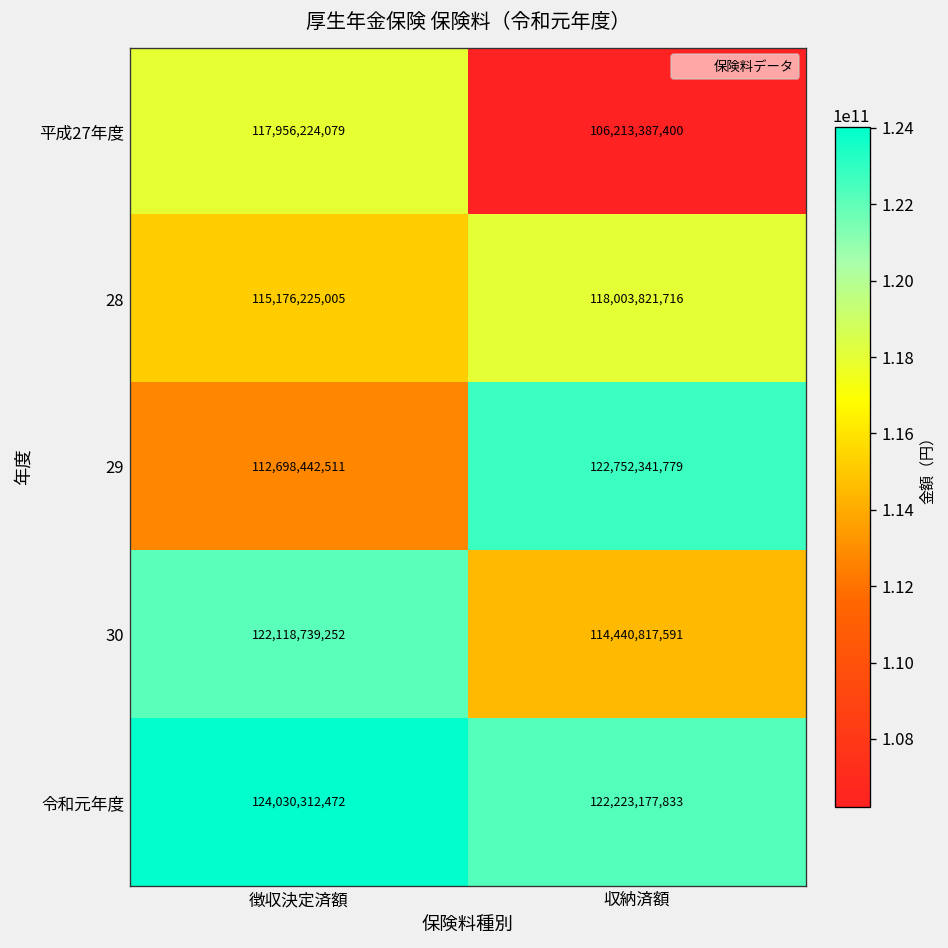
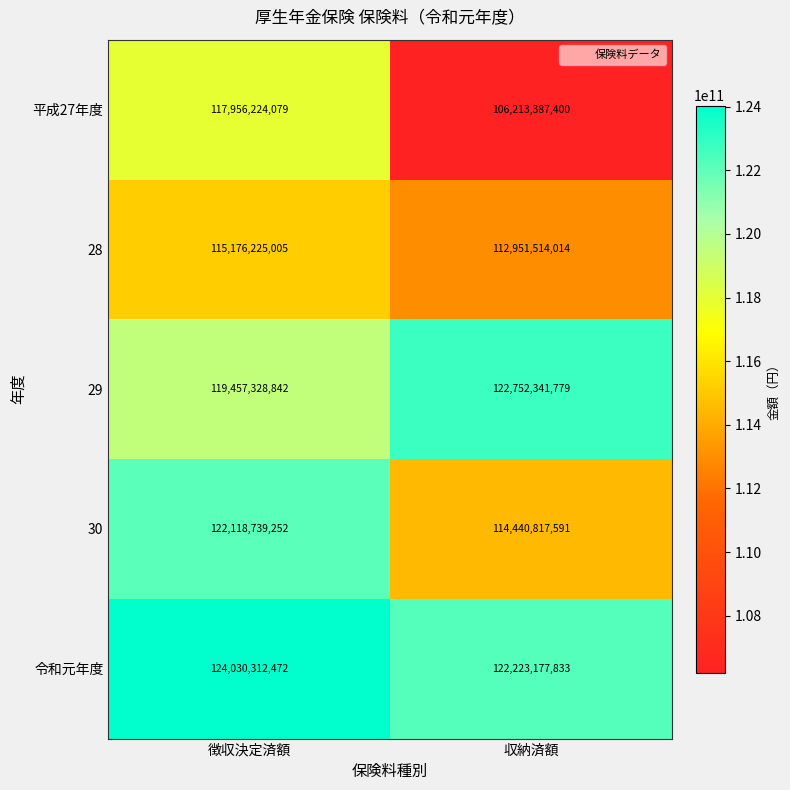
  {
    "平成27年度": {
      "徴収決定済額": "117,956,224,079",
      "収納済額": "106,213,387,400"
    },
    "28": {
      "徴収決定済額": "115,176,225,005",
-     "収納済額": "118,003,821,716"
+     "収納済額": "112,951,514,014"
    },
    "29": {
-     "徴収決定済額": "112,698,442,511",
+     "徴収決定済額": "119,457,328,842",
      "収納済額": "122,752,341,779"
    },
    "30": {
      "徴収決定済額": "122,118,739,252",
      "収納済額": "114,440,817,591"
    },
    "令和元年度": {
      "徴収決定済額": "124,030,312,472",
      "収納済額": "122,223,177,833"
    }
  }
